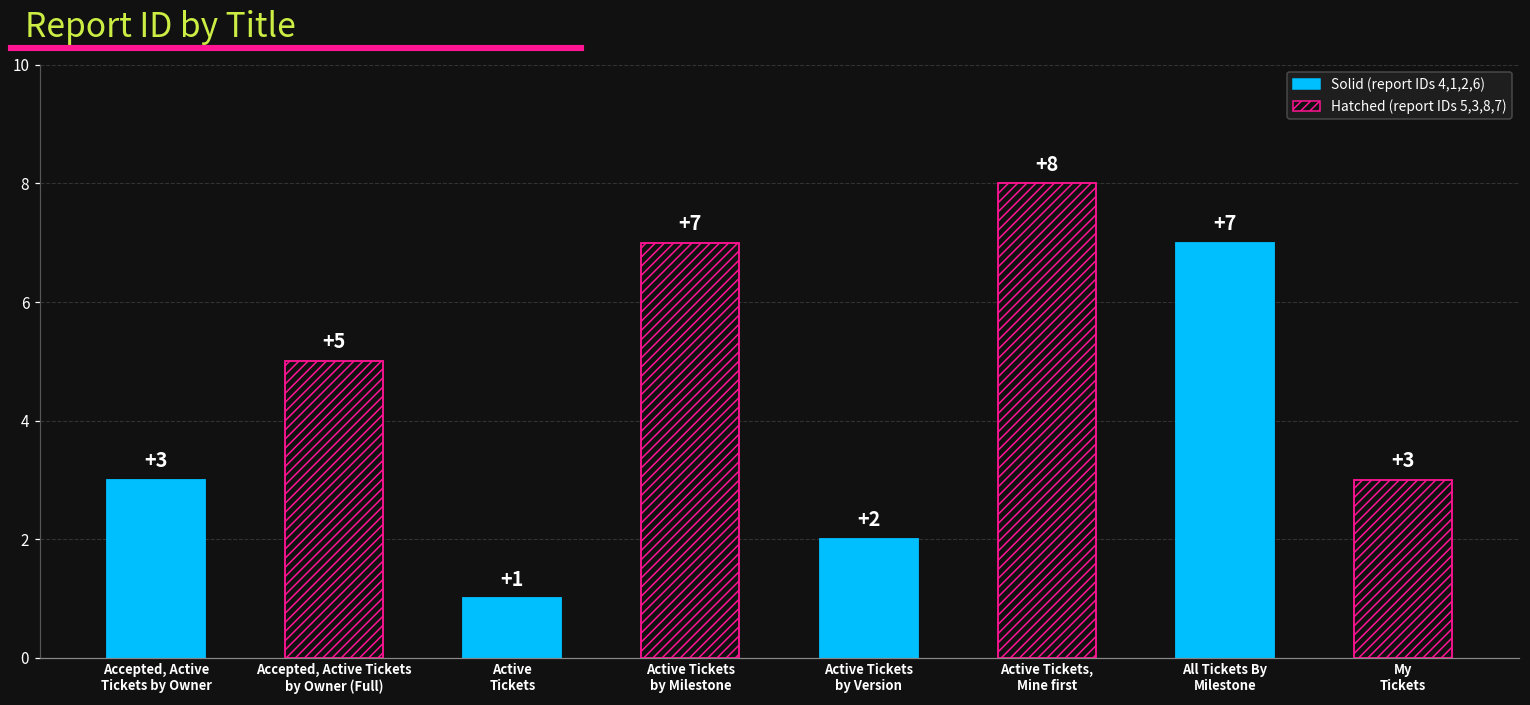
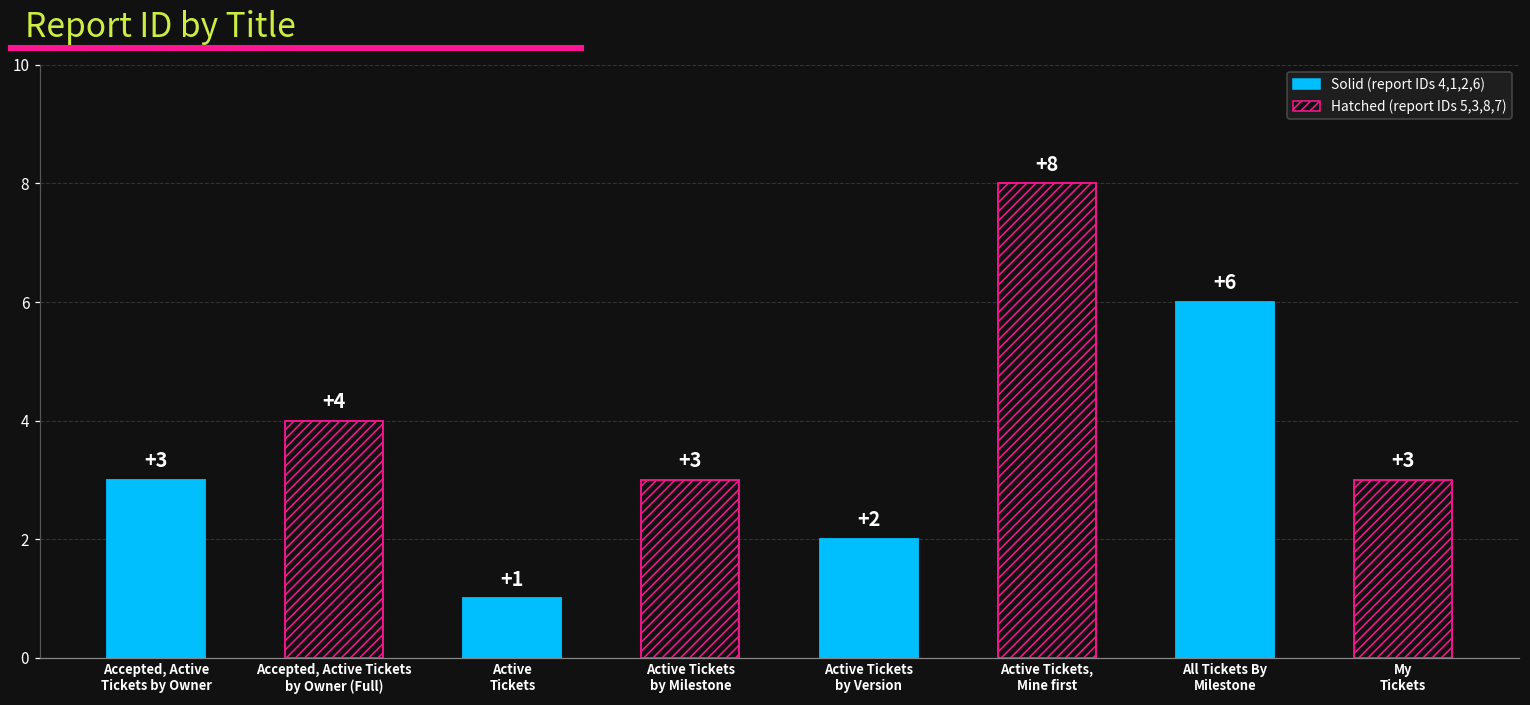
  {
    "Accepted, Active Tickets by Owner": "+3",
-   "Accepted, Active Tickets by Owner (Full)": "+5",
+   "Accepted, Active Tickets by Owner (Full)": "+4",
    "Active Tickets": "+1",
-   "Active Tickets by Milestone": "+7",
+   "Active Tickets by Milestone": "+3",
    "Active Tickets by Version": "+2",
    "Active Tickets, Mine first": "+8",
-   "All Tickets By Milestone": "+7",
+   "All Tickets By Milestone": "+6",
    "My Tickets": "+3"
  }
